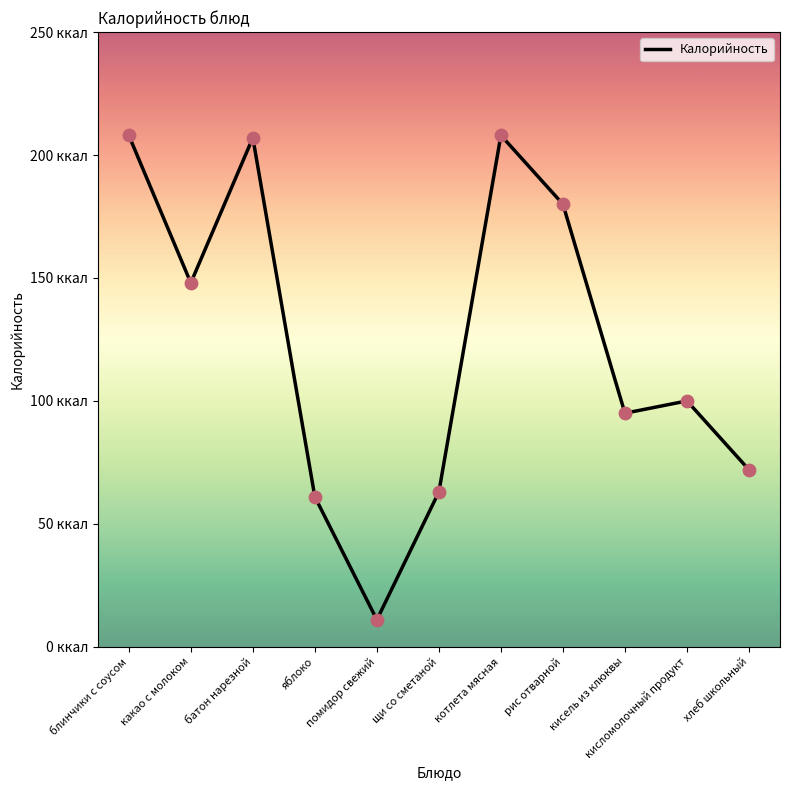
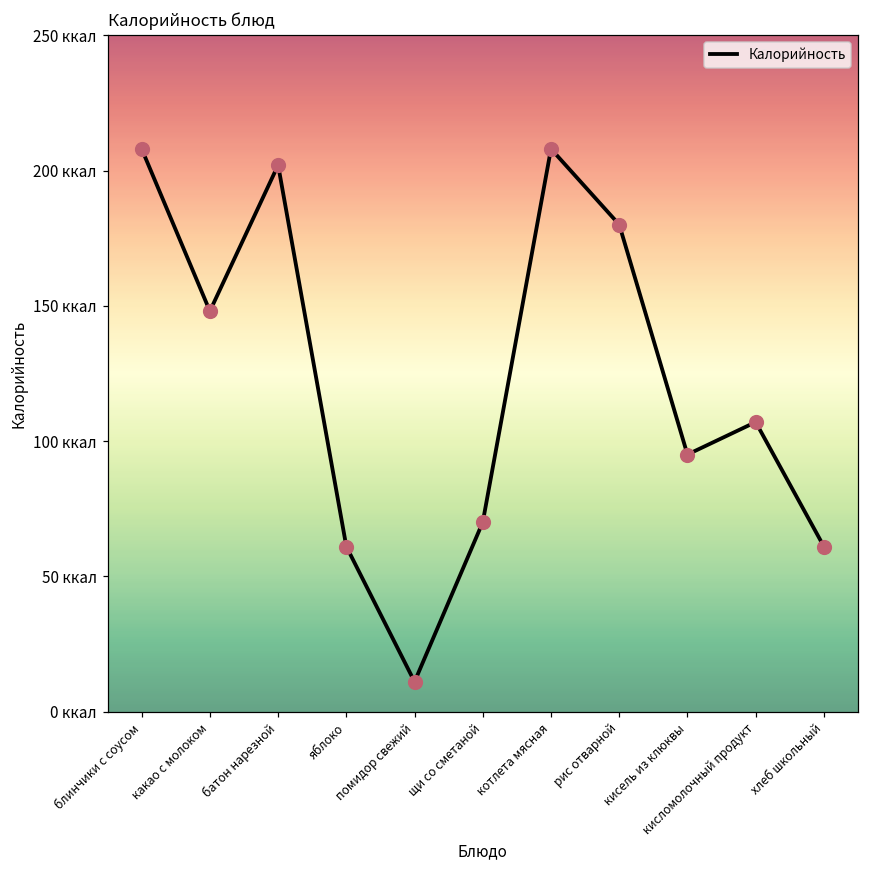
  {
    "блинчики с соусом": "208 ккал",
    "какао с молоком": "148 ккал",
-   "батон нарезной": "207 ккал",
+   "батон нарезной": "202 ккал",
    "яблоко": "61 ккал",
    "помидор свежий": "11 ккал",
-   "щи со сметаной": "63 ккал",
+   "щи со сметаной": "70 ккал",
    "котлета мясная": "208 ккал",
    "рис отварной": "180 ккал",
    "кисель из клюквы": "95 ккал",
-   "кисломолочный продукт": "100 ккал",
-   "хлеб школьный": "72 ккал"
+   "кисломолочный продукт": "107 ккал",
+   "хлеб школьный": "61 ккал"
  }
